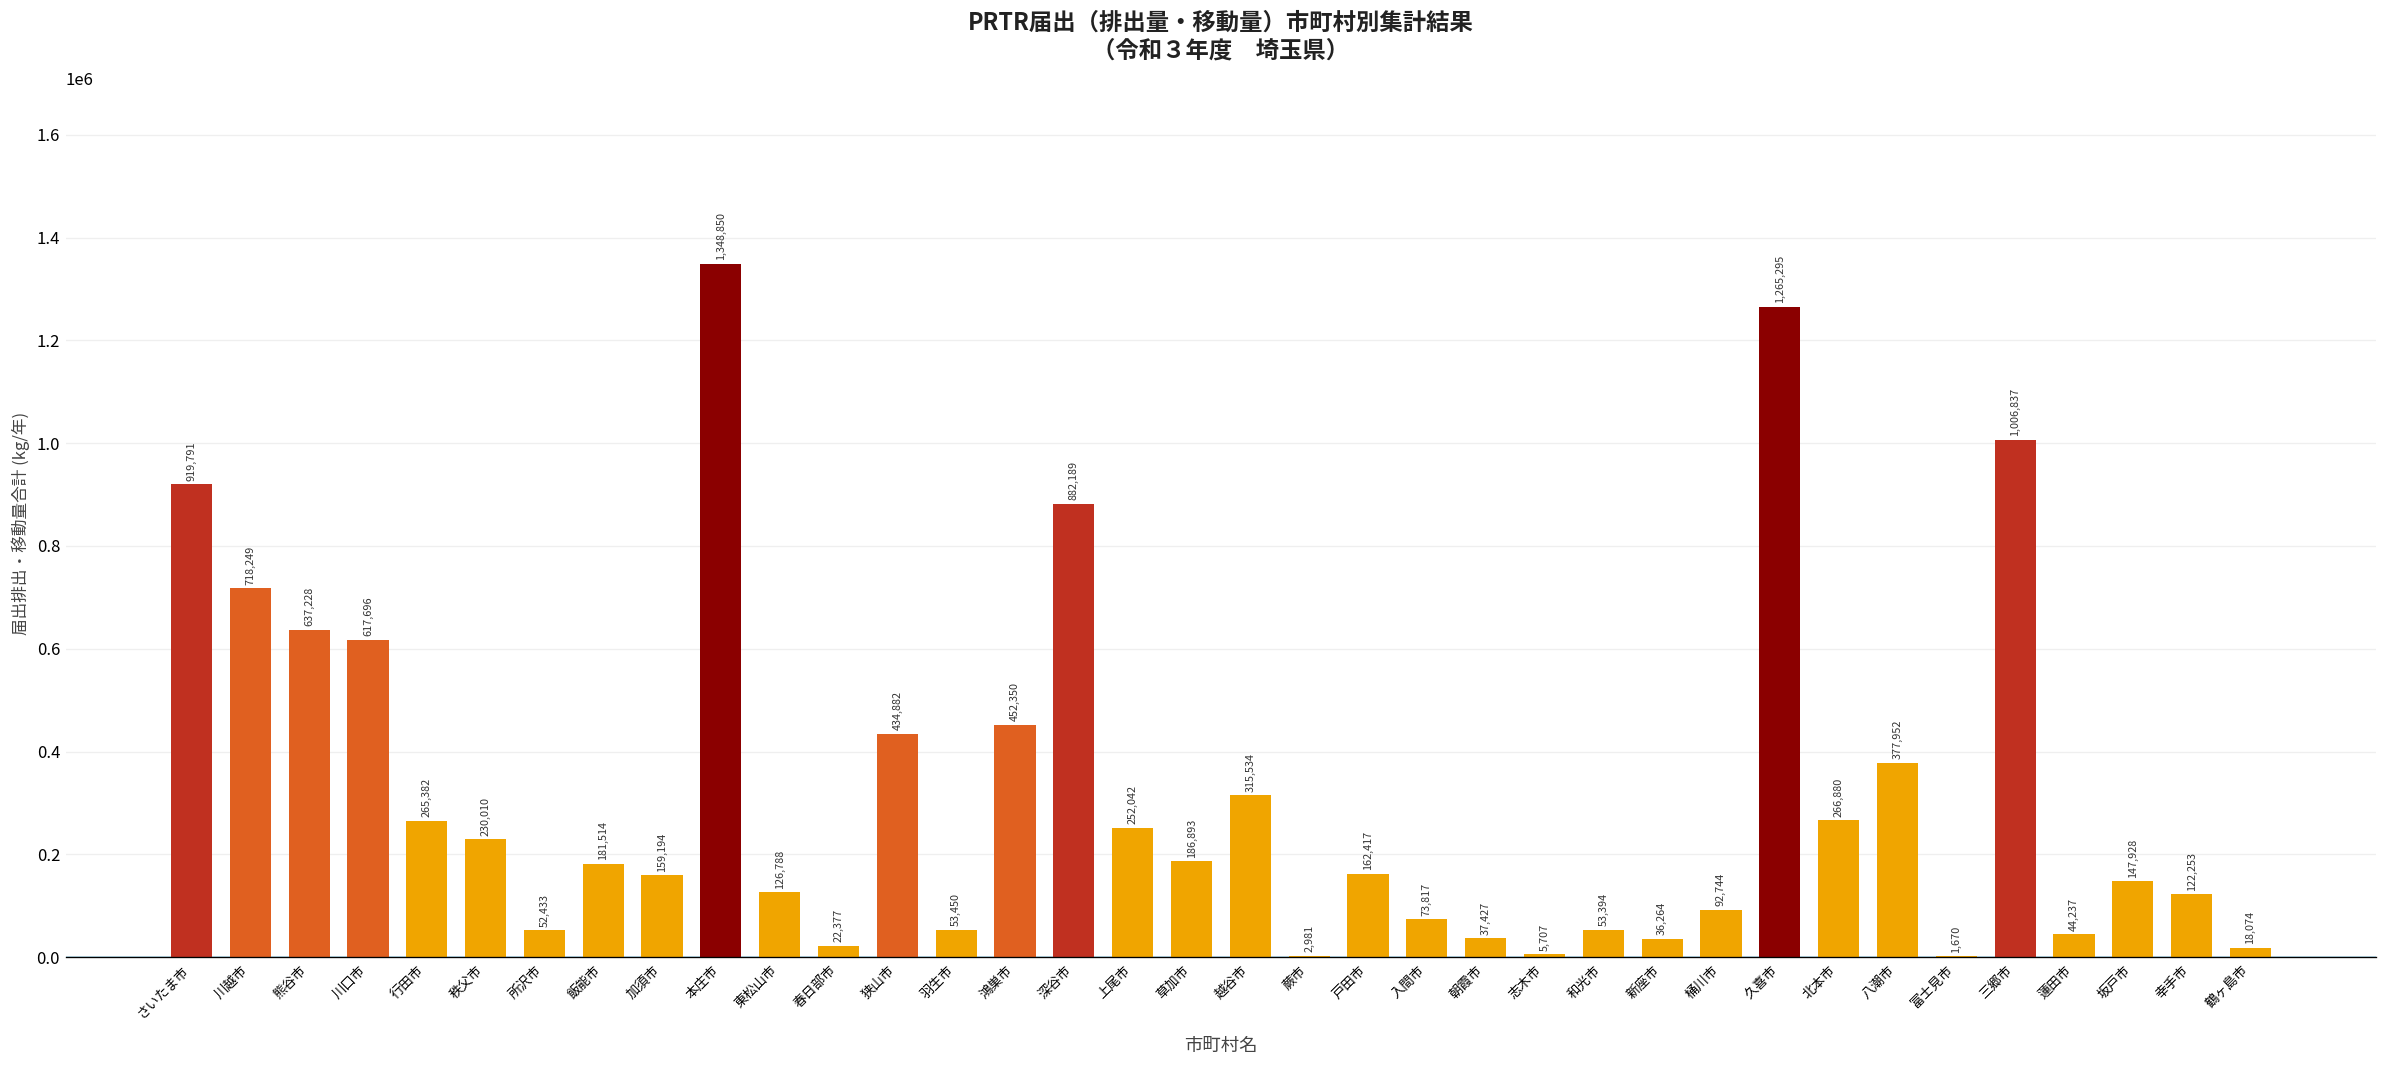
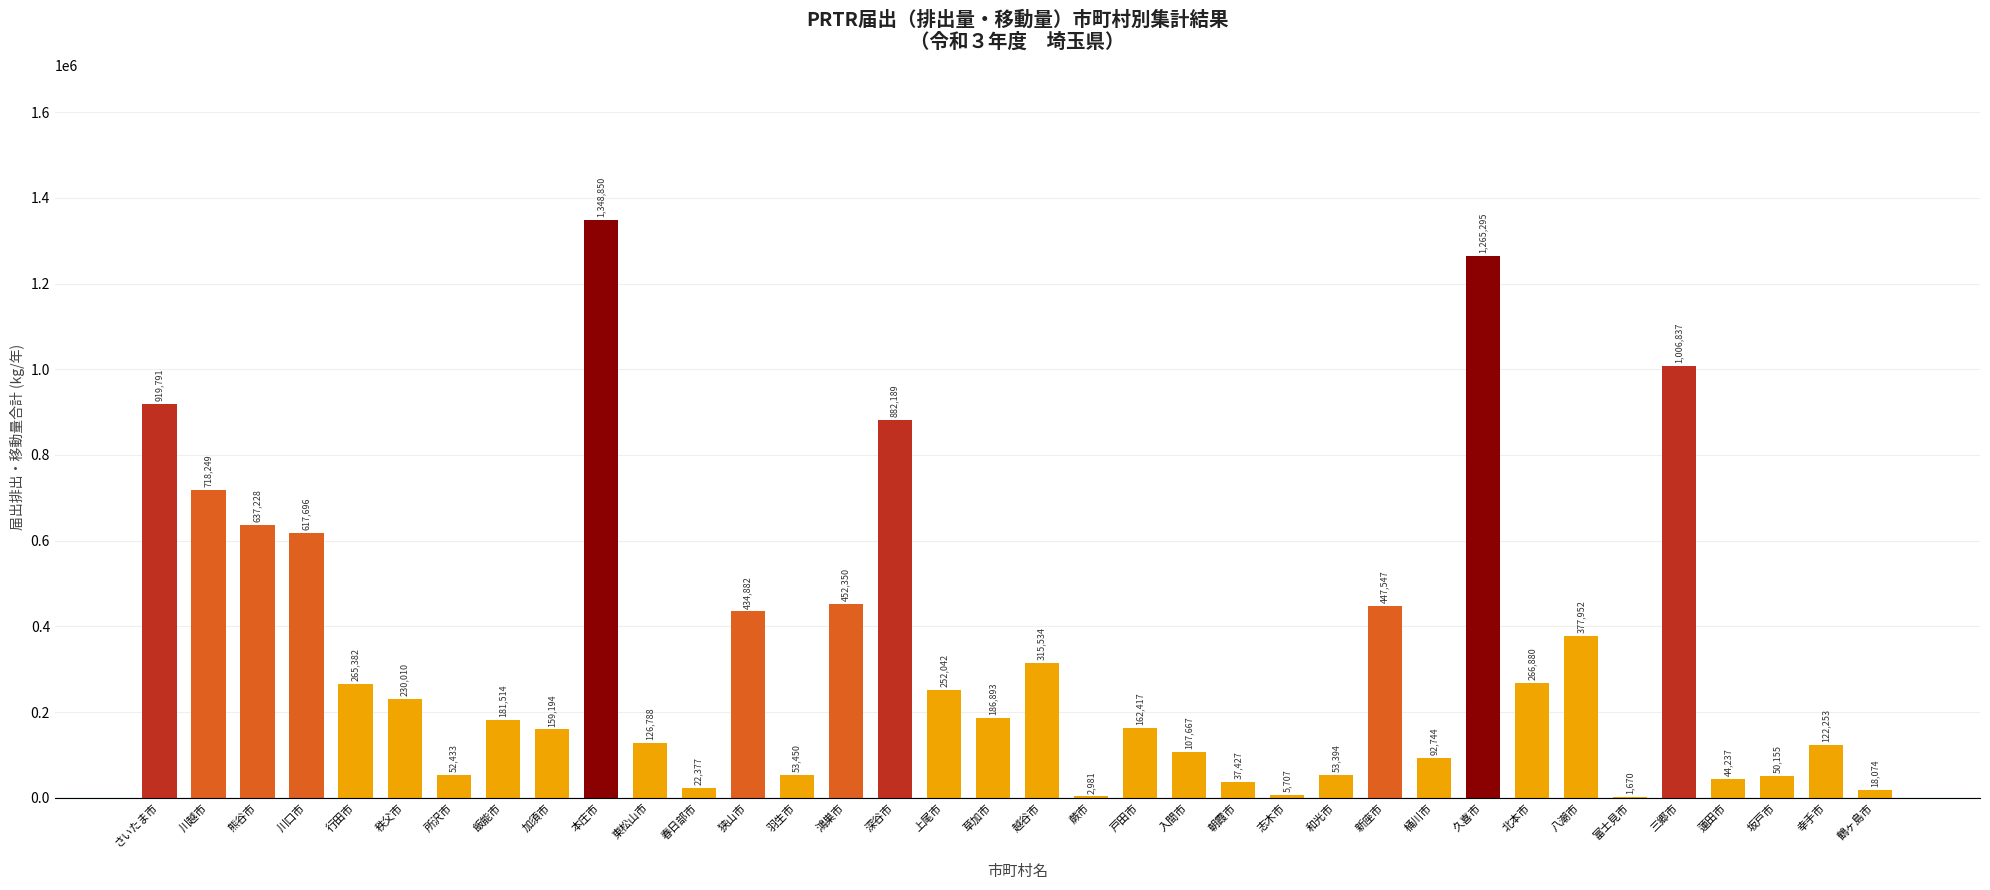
  {
    "さいたま市": "919,791",
    "川越市": "718,249",
    "熊谷市": "637,228",
    "川口市": "617,696",
    "行田市": "265,382",
    "秩父市": "230,010",
    "所沢市": "52,433",
    "飯能市": "181,514",
    "加須市": "159,194",
    "本庄市": "1,348,850",
    "東松山市": "126,788",
    "春日部市": "22,377",
    "狭山市": "434,882",
    "羽生市": "53,450",
    "鴻巣市": "452,350",
    "深谷市": "882,189",
    "上尾市": "252,042",
    "草加市": "186,893",
    "越谷市": "315,534",
    "蕨市": "2,981",
    "戸田市": "162,417",
-   "入間市": "73,817",
+   "入間市": "107,667",
    "朝霞市": "37,427",
    "志木市": "5,707",
    "和光市": "53,394",
-   "新座市": "36,264",
+   "新座市": "447,547",
    "桶川市": "92,744",
    "久喜市": "1,265,295",
    "北本市": "266,880",
    "八潮市": "377,952",
    "富士見市": "1,670",
    "三郷市": "1,006,837",
    "蓮田市": "44,237",
-   "坂戸市": "147,928",
+   "坂戸市": "50,155",
    "幸手市": "122,253",
    "鶴ヶ島市": "18,074"
  }
